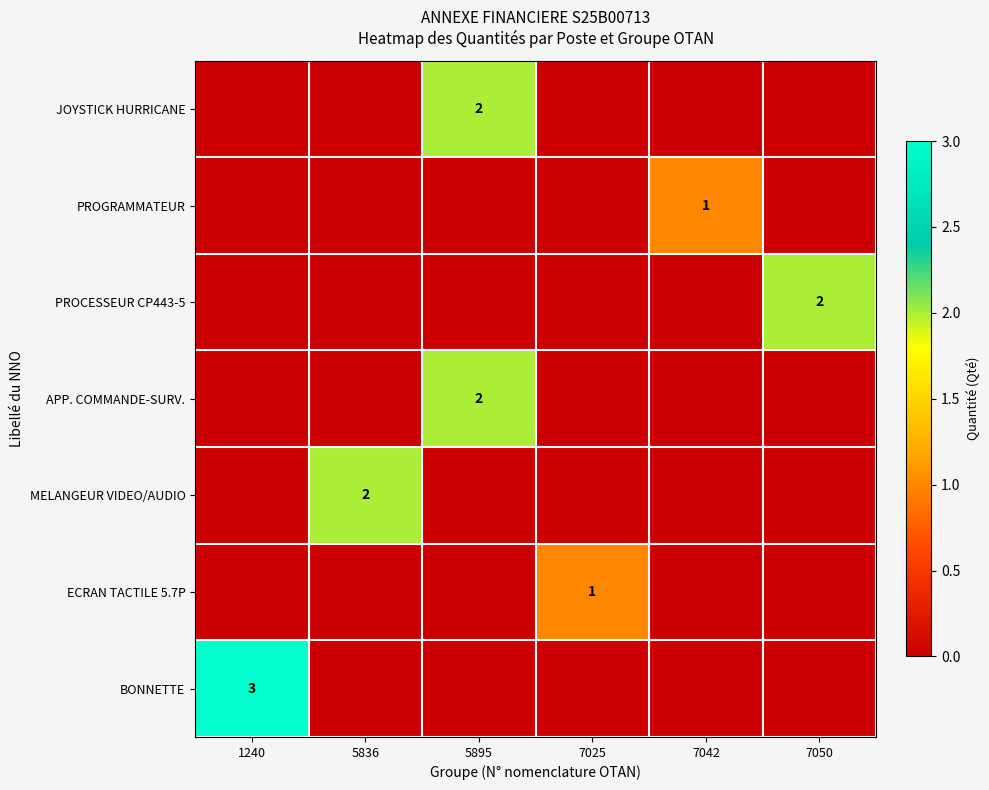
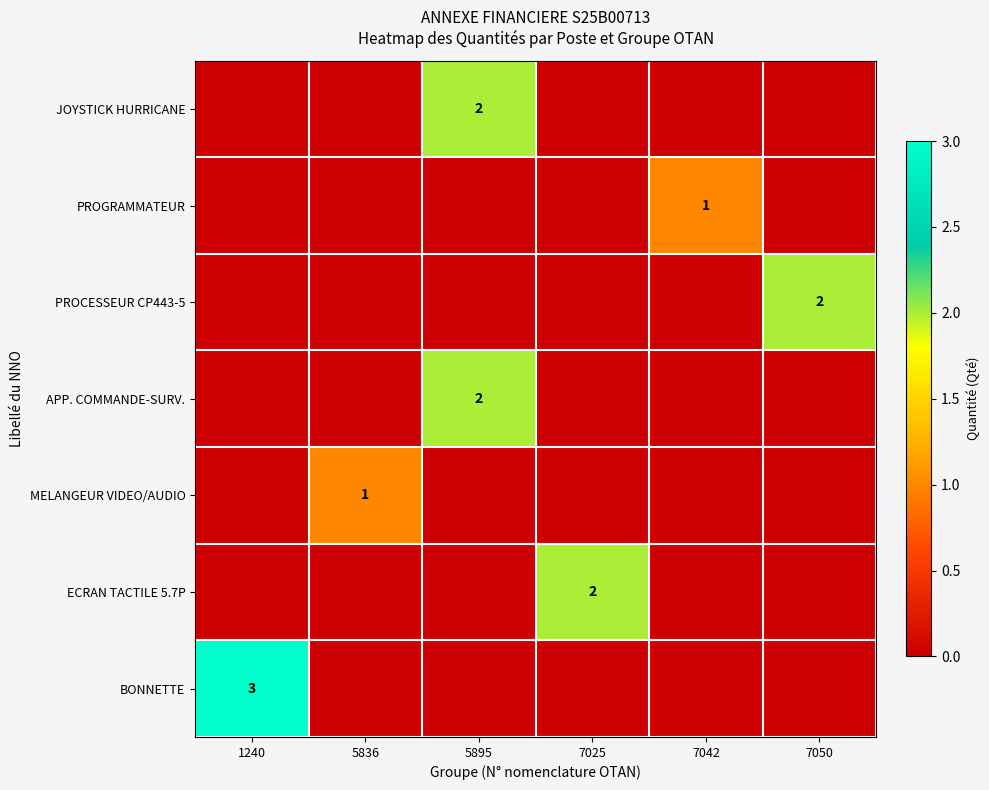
  {
    "JOYSTICK HURRICANE": {
      "5895": 2
    },
    "PROGRAMMATEUR": {
      "7042": 1
    },
    "PROCESSEUR CP443-5": {
      "7050": 2
    },
    "APP. COMMANDE-SURV.": {
      "5895": 2
    },
    "MELANGEUR VIDEO/AUDIO": {
-     "5836": 2
+     "5836": 1
    },
    "ECRAN TACTILE 5.7P": {
-     "7025": 1
+     "7025": 2
    },
    "BONNETTE": {
      "1240": 3
    }
  }
